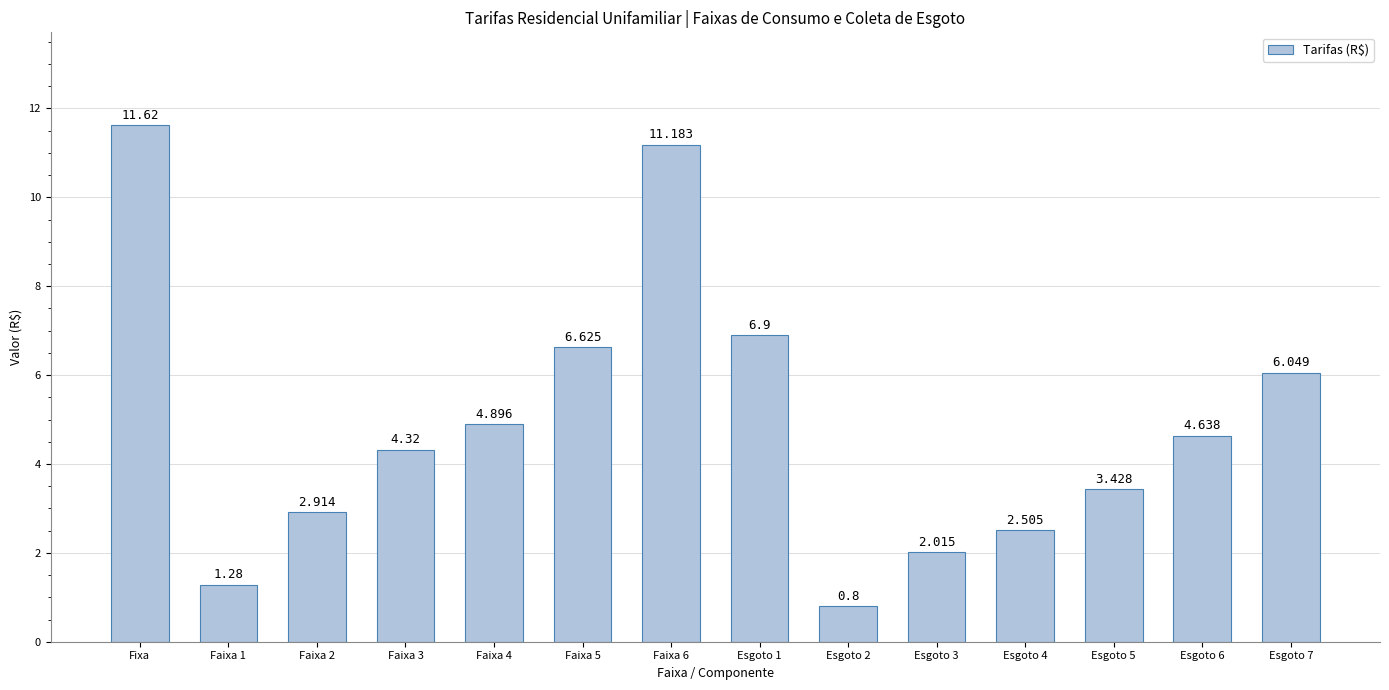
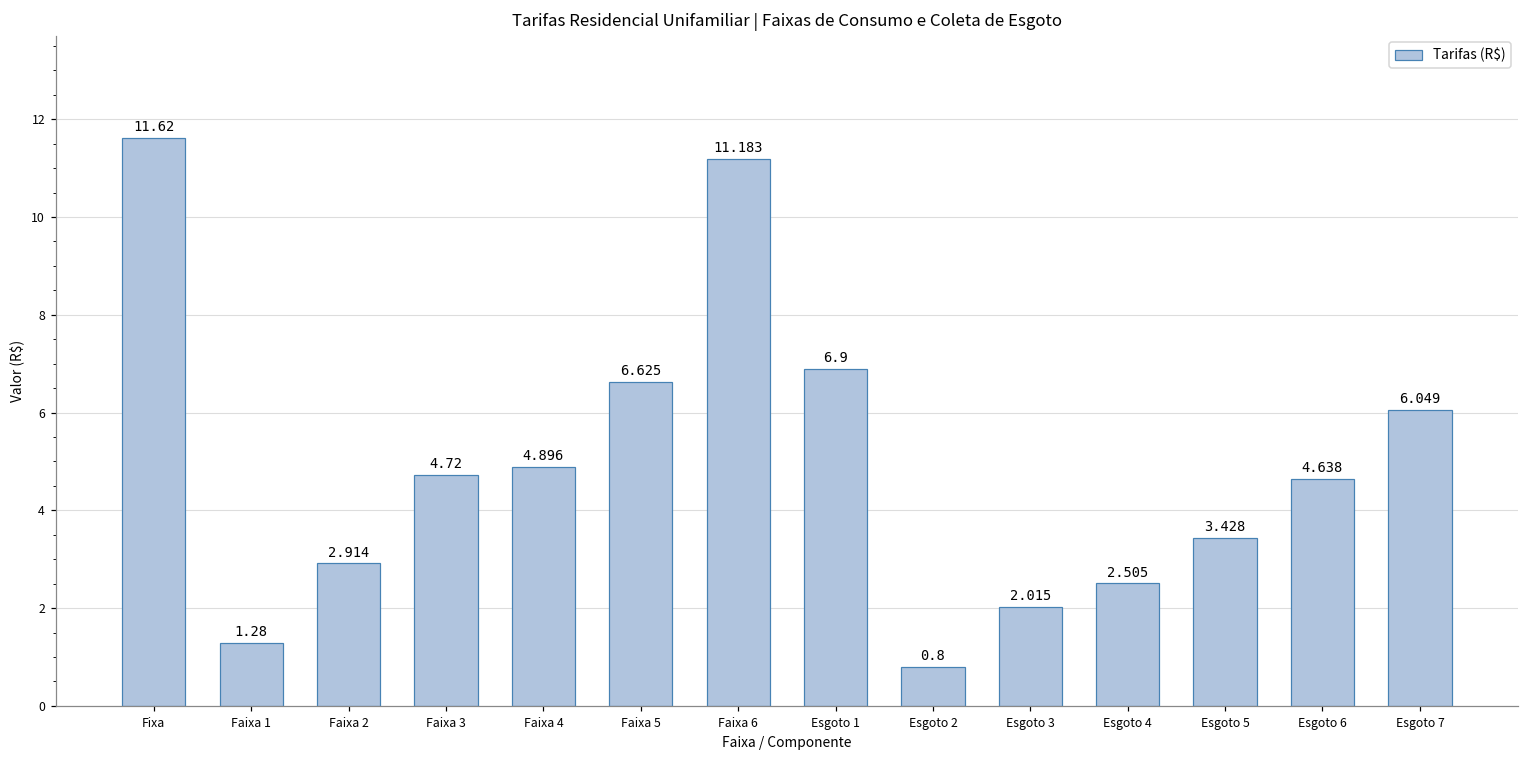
  {
    "Fixa": 11.62,
    "Faixa 1": 1.28,
    "Faixa 2": 2.914,
-   "Faixa 3": 4.32,
+   "Faixa 3": 4.72,
    "Faixa 4": 4.896,
    "Faixa 5": 6.625,
    "Faixa 6": 11.183,
    "Esgoto 1": 6.9,
    "Esgoto 2": 0.8,
    "Esgoto 3": 2.015,
    "Esgoto 4": 2.505,
    "Esgoto 5": 3.428,
    "Esgoto 6": 4.638,
    "Esgoto 7": 6.049
  }
